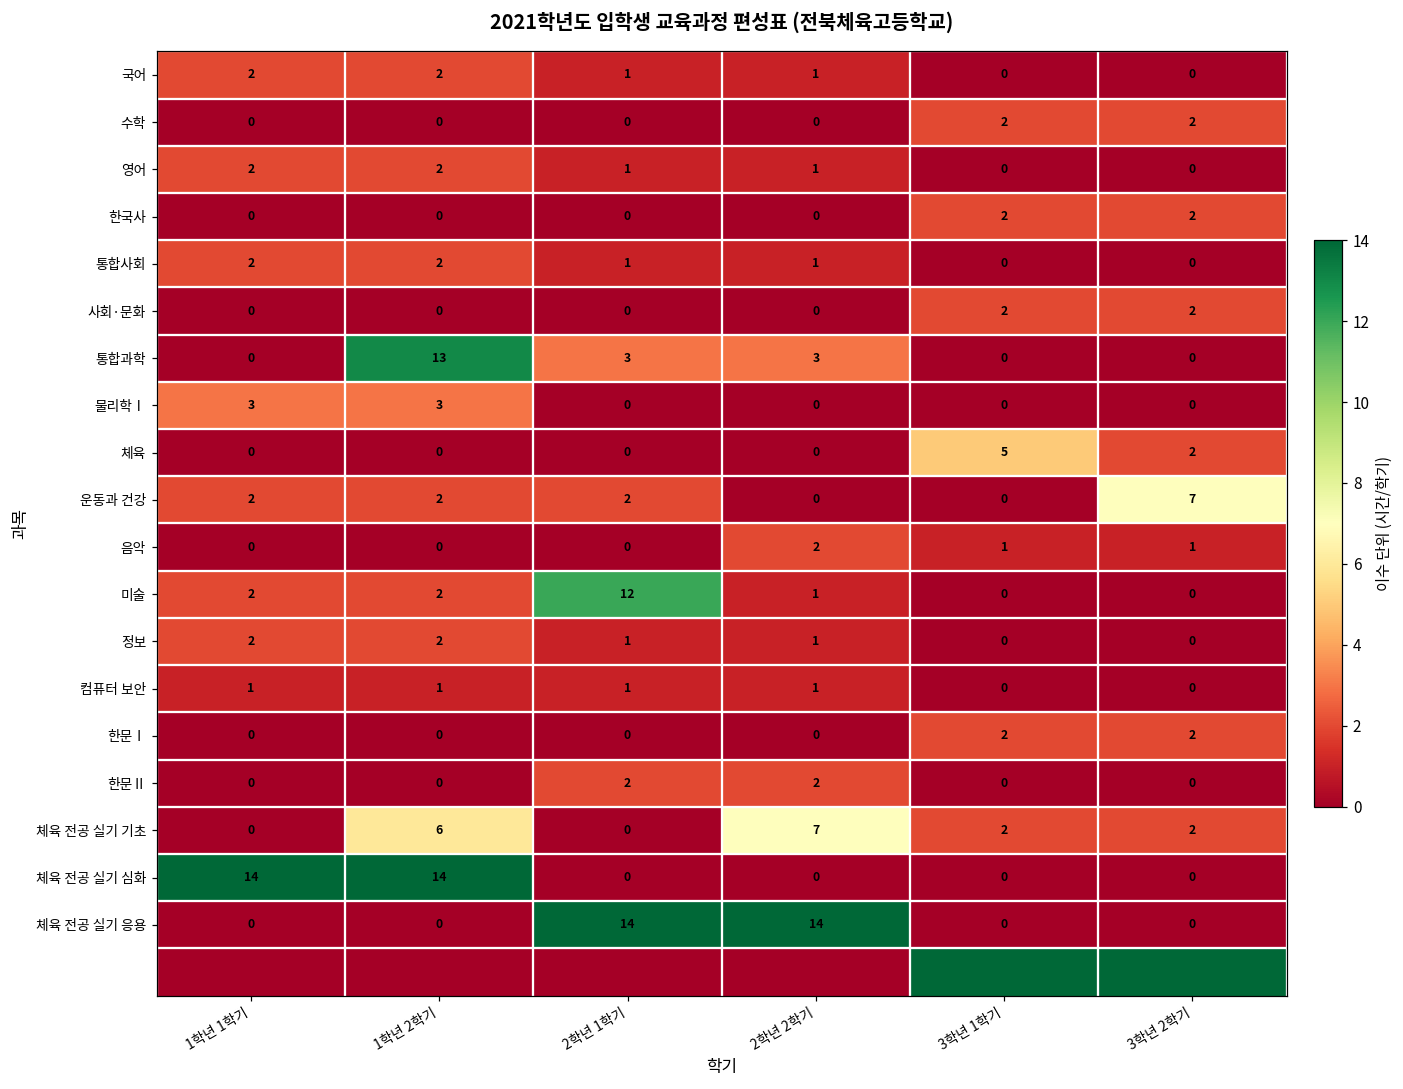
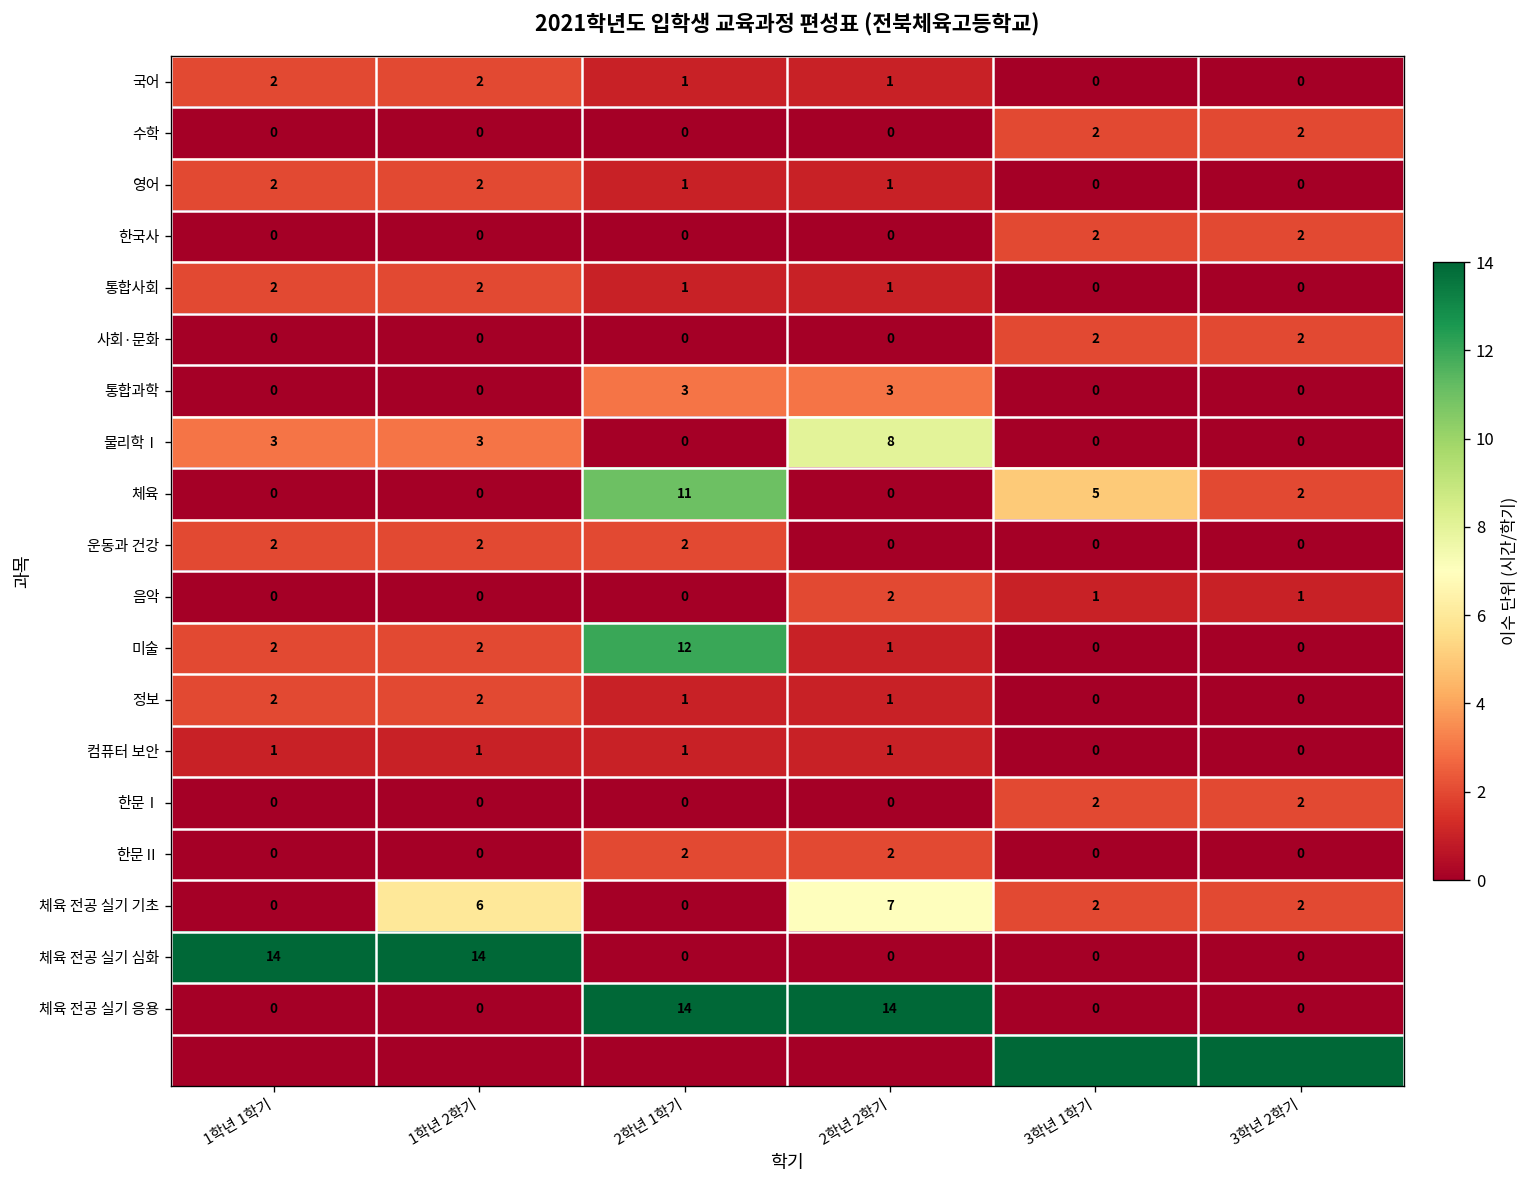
  {
    "국어": {
      "1학년 1학기": 2,
      "1학년 2학기": 2,
      "2학년 1학기": 1,
      "2학년 2학기": 1,
      "3학년 1학기": 0,
      "3학년 2학기": 0
    },
    "수학": {
      "1학년 1학기": 0,
      "1학년 2학기": 0,
      "2학년 1학기": 0,
      "2학년 2학기": 0,
      "3학년 1학기": 2,
      "3학년 2학기": 2
    },
    "영어": {
      "1학년 1학기": 2,
      "1학년 2학기": 2,
      "2학년 1학기": 1,
      "2학년 2학기": 1,
      "3학년 1학기": 0,
      "3학년 2학기": 0
    },
    "한국사": {
      "1학년 1학기": 0,
      "1학년 2학기": 0,
      "2학년 1학기": 0,
      "2학년 2학기": 0,
      "3학년 1학기": 2,
      "3학년 2학기": 2
    },
    "통합사회": {
      "1학년 1학기": 2,
      "1학년 2학기": 2,
      "2학년 1학기": 1,
      "2학년 2학기": 1,
      "3학년 1학기": 0,
      "3학년 2학기": 0
    },
    "사회·문화": {
      "1학년 1학기": 0,
      "1학년 2학기": 0,
      "2학년 1학기": 0,
      "2학년 2학기": 0,
      "3학년 1학기": 2,
      "3학년 2학기": 2
    },
    "통합과학": {
      "1학년 1학기": 0,
-     "1학년 2학기": 13,
+     "1학년 2학기": 0,
      "2학년 1학기": 3,
      "2학년 2학기": 3,
      "3학년 1학기": 0,
      "3학년 2학기": 0
    },
    "물리학Ⅰ": {
      "1학년 1학기": 3,
      "1학년 2학기": 3,
      "2학년 1학기": 0,
-     "2학년 2학기": 0,
+     "2학년 2학기": 8,
      "3학년 1학기": 0,
      "3학년 2학기": 0
    },
    "체육": {
      "1학년 1학기": 0,
      "1학년 2학기": 0,
-     "2학년 1학기": 0,
+     "2학년 1학기": 11,
      "2학년 2학기": 0,
      "3학년 1학기": 5,
      "3학년 2학기": 2
    },
    "운동과 건강": {
      "1학년 1학기": 2,
      "1학년 2학기": 2,
      "2학년 1학기": 2,
      "2학년 2학기": 0,
      "3학년 1학기": 0,
-     "3학년 2학기": 7
+     "3학년 2학기": 0
    },
    "음악": {
      "1학년 1학기": 0,
      "1학년 2학기": 0,
      "2학년 1학기": 0,
      "2학년 2학기": 2,
      "3학년 1학기": 1,
      "3학년 2학기": 1
    },
    "미술": {
      "1학년 1학기": 2,
      "1학년 2학기": 2,
      "2학년 1학기": 12,
      "2학년 2학기": 1,
      "3학년 1학기": 0,
      "3학년 2학기": 0
    },
    "정보": {
      "1학년 1학기": 2,
      "1학년 2학기": 2,
      "2학년 1학기": 1,
      "2학년 2학기": 1,
      "3학년 1학기": 0,
      "3학년 2학기": 0
    },
    "컴퓨터 보안": {
      "1학년 1학기": 1,
      "1학년 2학기": 1,
      "2학년 1학기": 1,
      "2학년 2학기": 1,
      "3학년 1학기": 0,
      "3학년 2학기": 0
    },
    "한문Ⅰ": {
      "1학년 1학기": 0,
      "1학년 2학기": 0,
      "2학년 1학기": 0,
      "2학년 2학기": 0,
      "3학년 1학기": 2,
      "3학년 2학기": 2
    },
    "한문Ⅱ": {
      "1학년 1학기": 0,
      "1학년 2학기": 0,
      "2학년 1학기": 2,
      "2학년 2학기": 2,
      "3학년 1학기": 0,
      "3학년 2학기": 0
    },
    "체육 전공 실기 기초": {
      "1학년 1학기": 0,
      "1학년 2학기": 6,
      "2학년 1학기": 0,
      "2학년 2학기": 7,
      "3학년 1학기": 2,
      "3학년 2학기": 2
    },
    "체육 전공 실기 심화": {
      "1학년 1학기": 14,
      "1학년 2학기": 14,
      "2학년 1학기": 0,
      "2학년 2학기": 0,
      "3학년 1학기": 0,
      "3학년 2학기": 0
    },
    "체육 전공 실기 응용": {
      "1학년 1학기": 0,
      "1학년 2학기": 0,
      "2학년 1학기": 14,
      "2학년 2학기": 14,
      "3학년 1학기": 0,
      "3학년 2학기": 0
    }
  }
